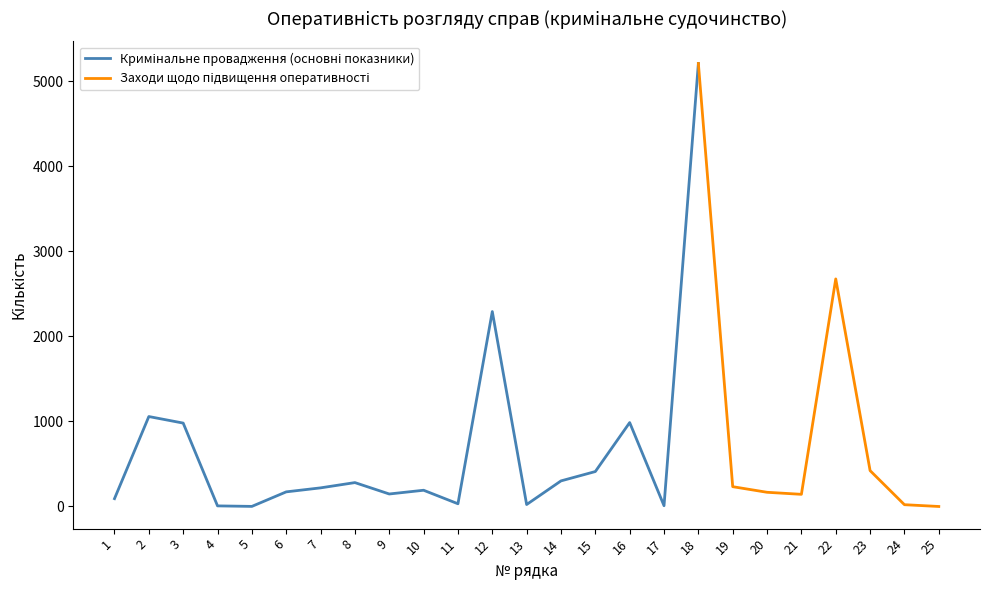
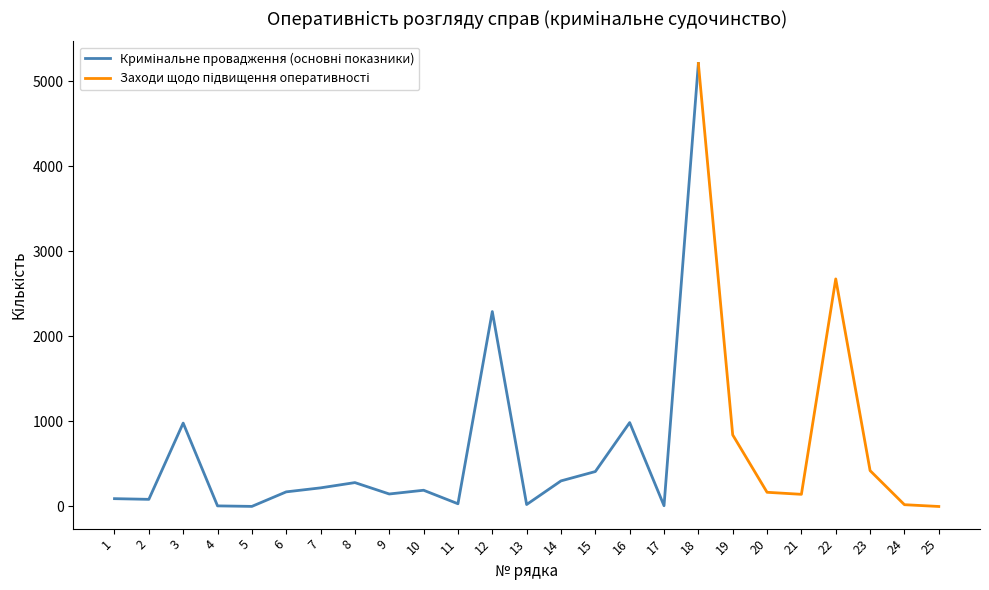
  {
    "Кримінальне провадження (основні показники)": {
      "1": 100,
-     "2": 1100,
+     "2": 100,
      "3": 1000,
      "4": 0,
      "5": 0,
      "6": 200,
      "7": 200,
      "8": 300,
      "9": 100,
      "10": 200,
      "11": 0,
      "12": 2300,
      "13": 0,
      "14": 300,
      "15": 400,
      "16": 1000,
      "17": 0
    },
    "Заходи щодо підвищення оперативності": {
-     "19": 200,
+     "19": 800,
      "20": 200,
      "21": 100,
      "22": 2700,
      "23": 400,
      "24": 0,
      "25": 0
    }
  }
